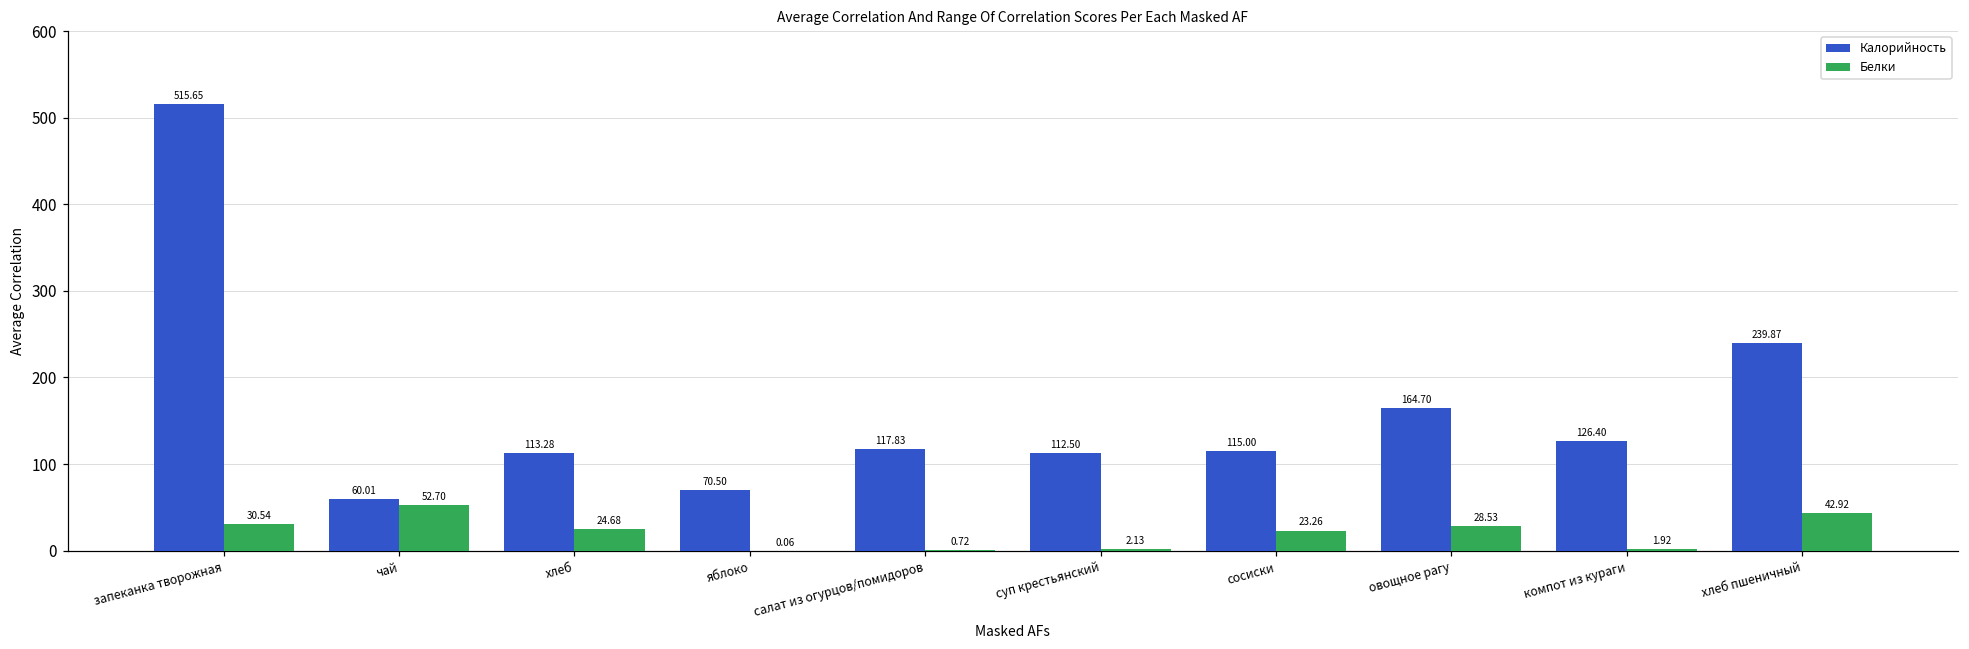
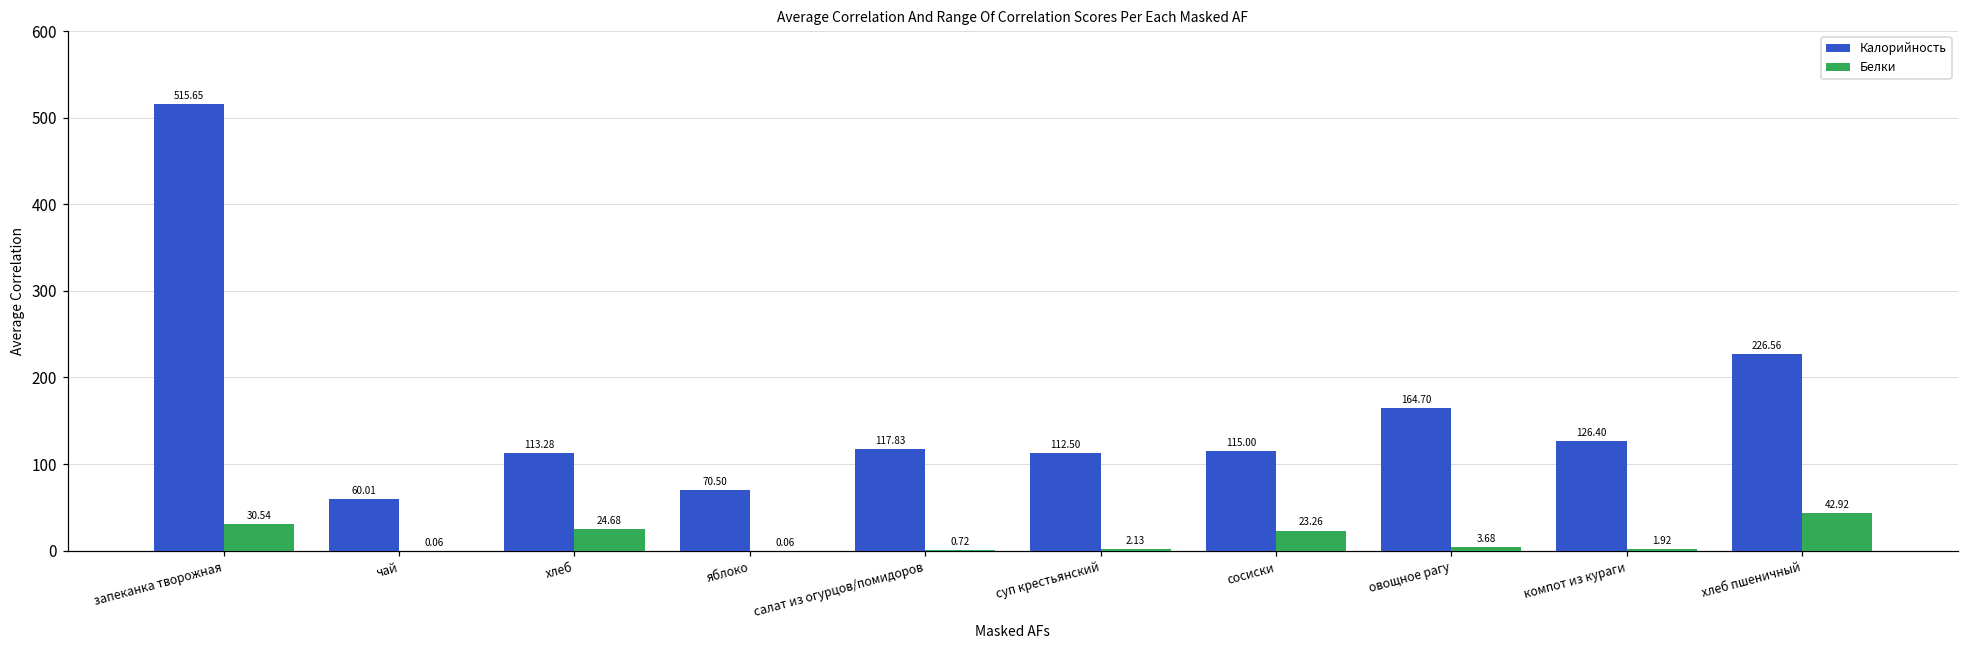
  {
    "Калорийность": {
      "запеканка творожная": 515.65,
      "чай": 60.01,
      "хлеб": 113.28,
      "яблоко": 70.50,
      "салат из огурцов/помидоров": 117.83,
      "суп крестьянский": 112.50,
      "сосиски": 115.00,
      "овощное рагу": 164.70,
      "компот из кураги": 126.40,
-     "хлеб пшеничный": 239.87
+     "хлеб пшеничный": 226.56
    },
    "Белки": {
      "запеканка творожная": 30.54,
-     "чай": 52.70,
+     "чай": 0.06,
      "хлеб": 24.68,
      "яблоко": 0.06,
      "салат из огурцов/помидоров": 0.72,
      "суп крестьянский": 2.13,
      "сосиски": 23.26,
-     "овощное рагу": 28.53,
+     "овощное рагу": 3.68,
      "компот из кураги": 1.92,
      "хлеб пшеничный": 42.92
    }
  }
